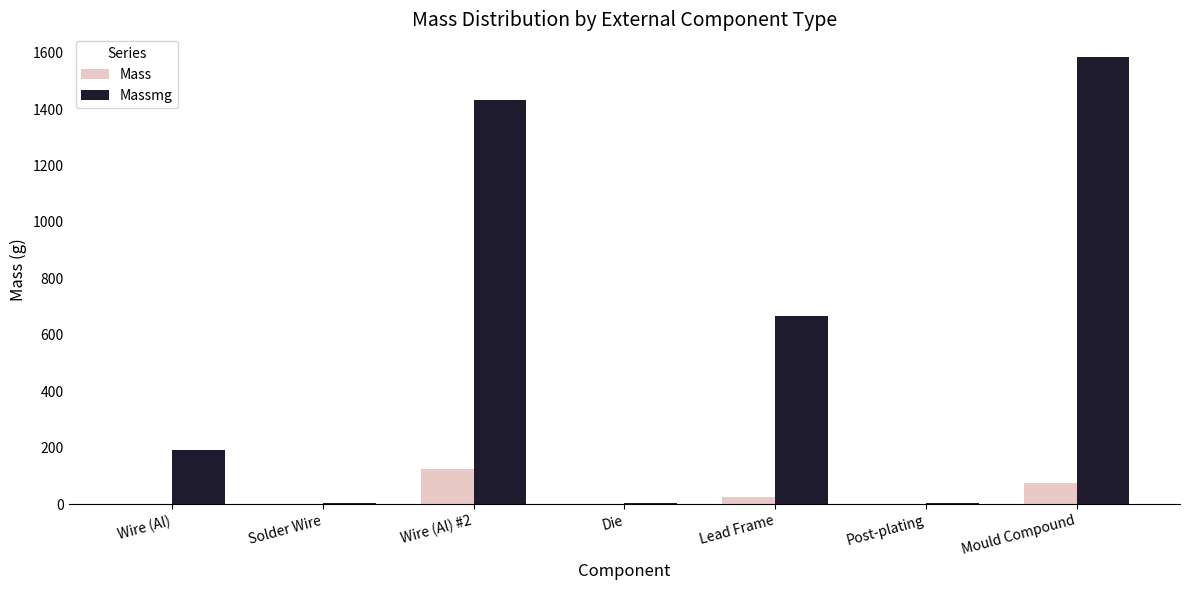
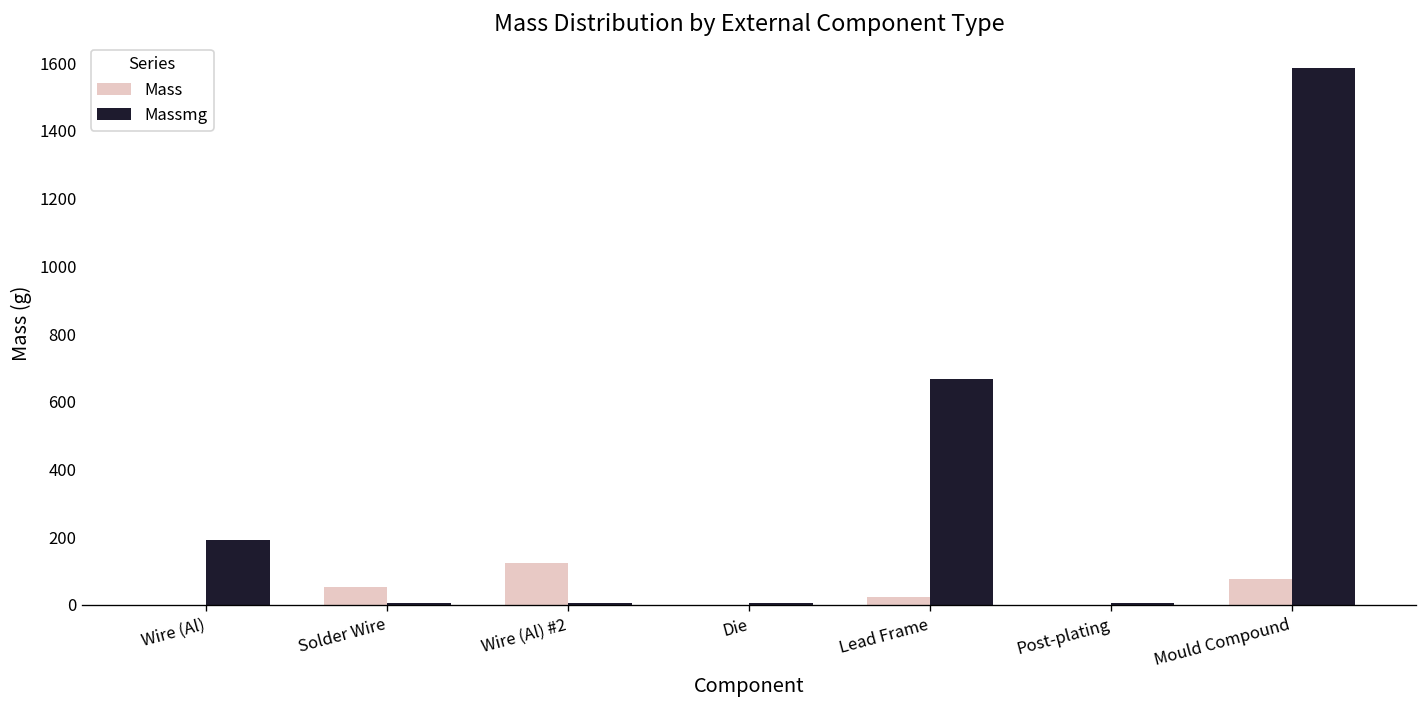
  {
    "Mass": {
-     "Solder Wire": 0,
+     "Solder Wire": 50,
      "Wire (Al) #2": 120,
      "Lead Frame": 20,
      "Mould Compound": 80
    },
    "Massmg": {
      "Wire (Al)": 190,
-     "Wire (Al) #2": 1430,
+     "Wire (Al) #2": 0,
      "Lead Frame": 670,
      "Mould Compound": 1590
    }
  }
